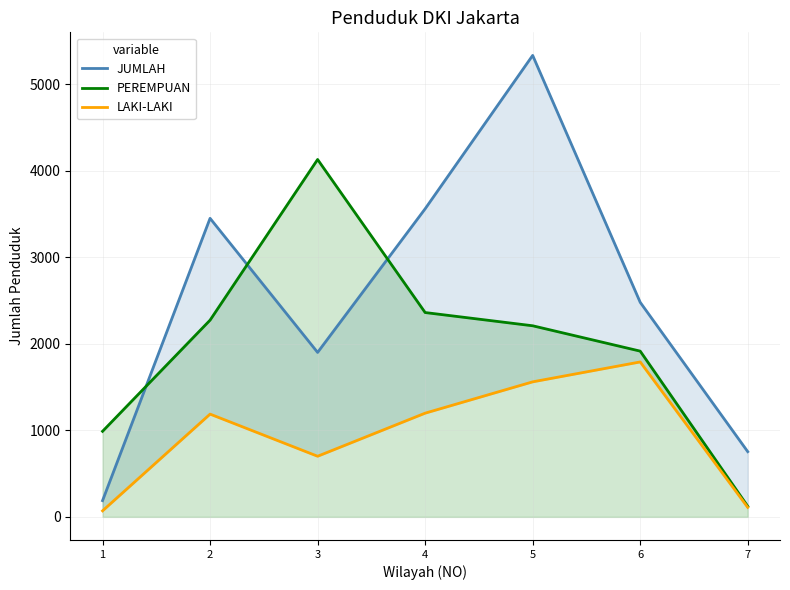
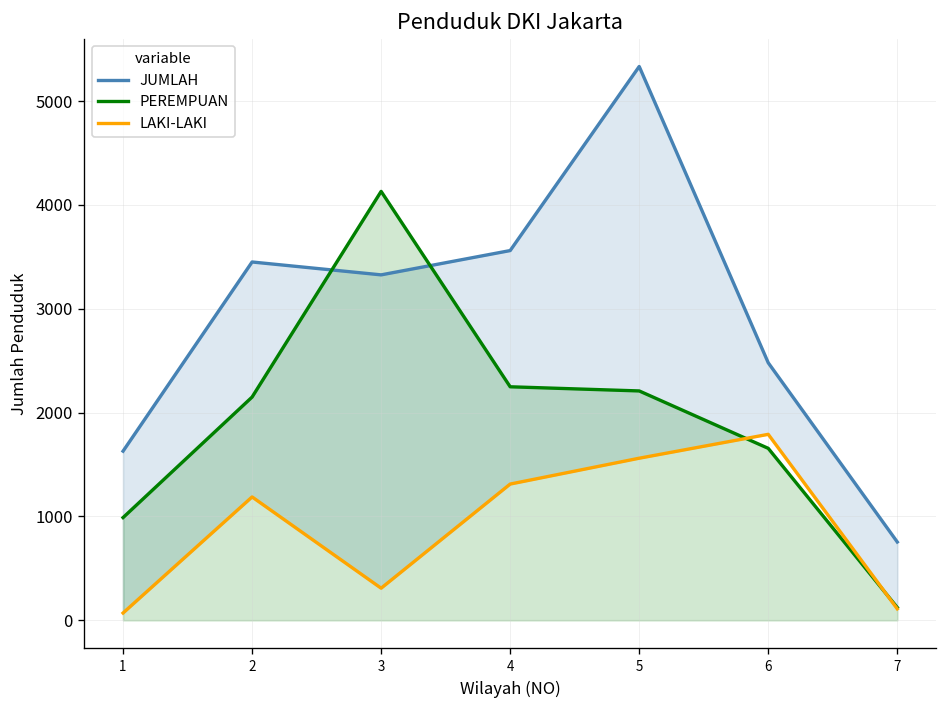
  {
    "JUMLAH": {
-     "1": 200,
+     "1": 1600,
      "2": 3500,
-     "3": 1900,
+     "3": 3300,
      "4": 3600,
      "5": 5300,
      "6": 2500,
      "7": 800
    },
    "PEREMPUAN": {
      "1": 1000,
-     "2": 2300,
+     "2": 2200,
      "3": 4100,
-     "4": 2400,
+     "4": 2200,
      "5": 2200,
-     "6": 1900
+     "6": 1700
    },
    "LAKI-LAKI": {
      "1": 100,
      "2": 1200,
-     "3": 700,
-     "4": 1200,
+     "3": 300,
+     "4": 1300,
      "5": 1600,
      "6": 1800
    }
  }
